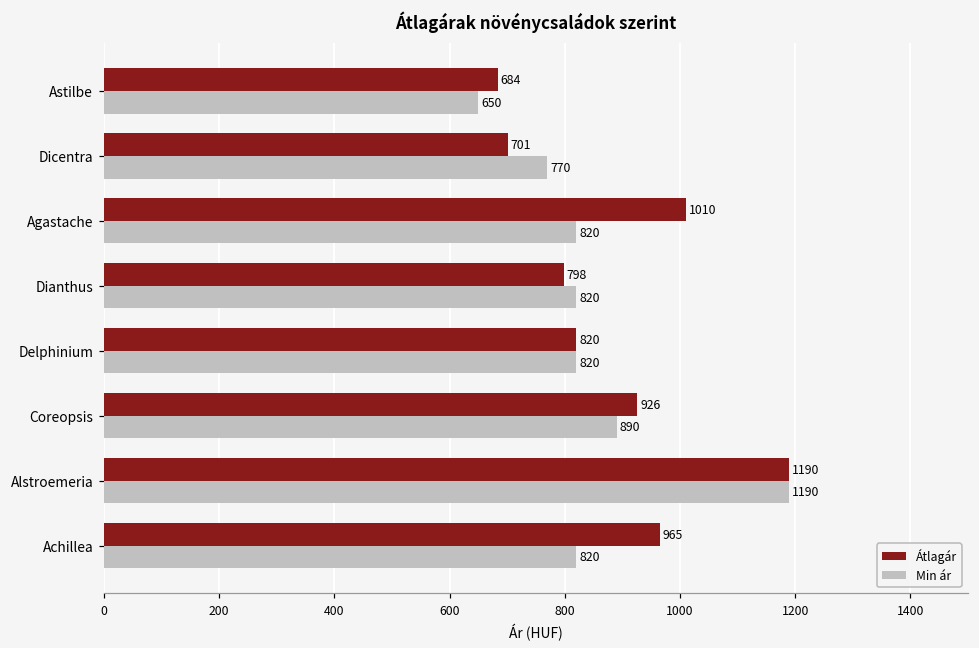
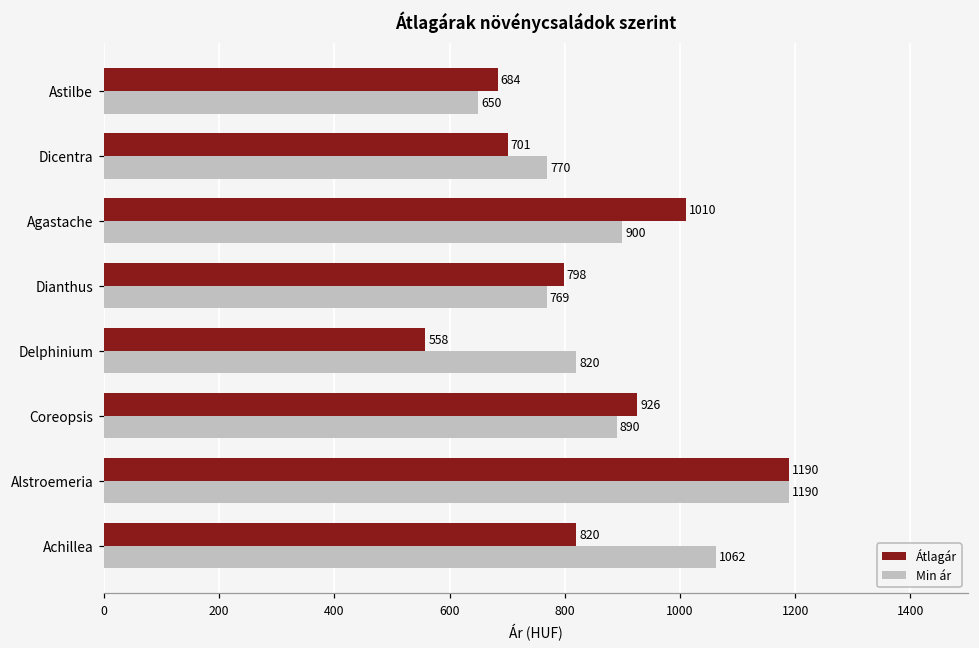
  {
    "Átlagár": {
      "Astilbe": 684,
      "Dicentra": 701,
      "Agastache": 1010,
      "Dianthus": 798,
-     "Delphinium": 820,
+     "Delphinium": 558,
      "Coreopsis": 926,
      "Alstroemeria": 1190,
-     "Achillea": 965
+     "Achillea": 820
    },
    "Min ár": {
      "Astilbe": 650,
      "Dicentra": 770,
-     "Agastache": 820,
-     "Dianthus": 820,
+     "Agastache": 900,
+     "Dianthus": 769,
      "Delphinium": 820,
      "Coreopsis": 890,
      "Alstroemeria": 1190,
-     "Achillea": 820
+     "Achillea": 1062
    }
  }
